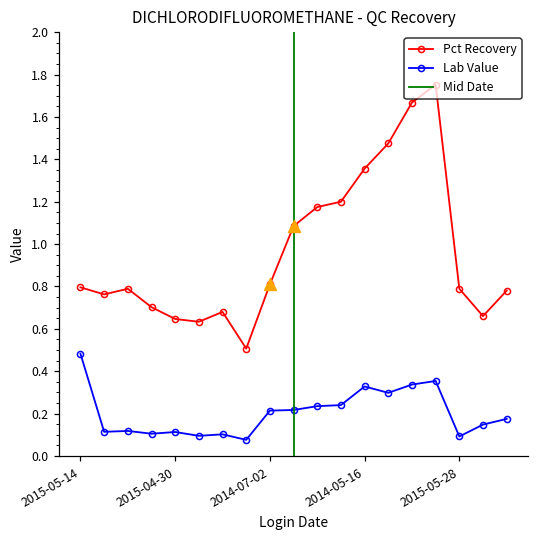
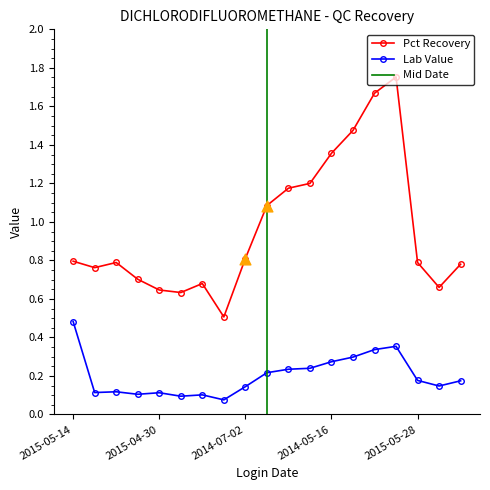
  {
    "Pct Recovery": {
      "2015-05-14": 0.80,
      "2015-04-30": 0.65,
      "2014-05-16": 1.36,
      "2015-05-28": 0.79
    },
    "Lab Value": {
      "2015-05-14": 0.48,
      "2015-04-30": 0.11,
-     "2014-07-02": 0.21,
-     "2014-05-16": 0.33,
-     "2015-05-28": 0.09
+     "2014-07-02": 0.14,
+     "2014-05-16": 0.27,
+     "2015-05-28": 0.18
    }
  }
